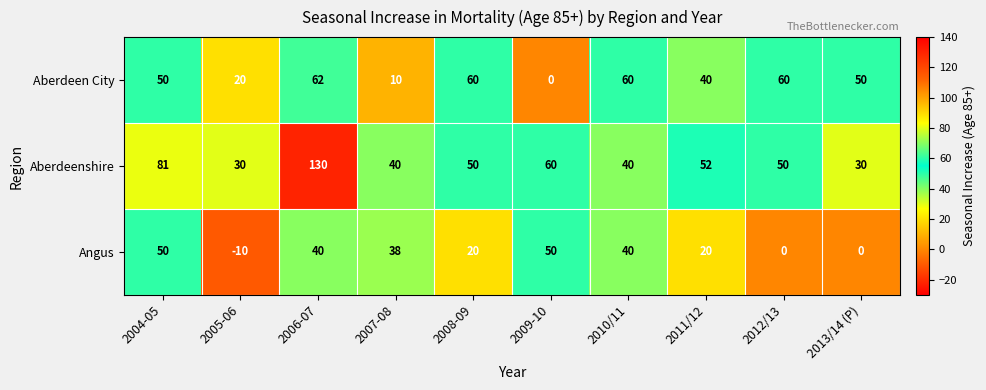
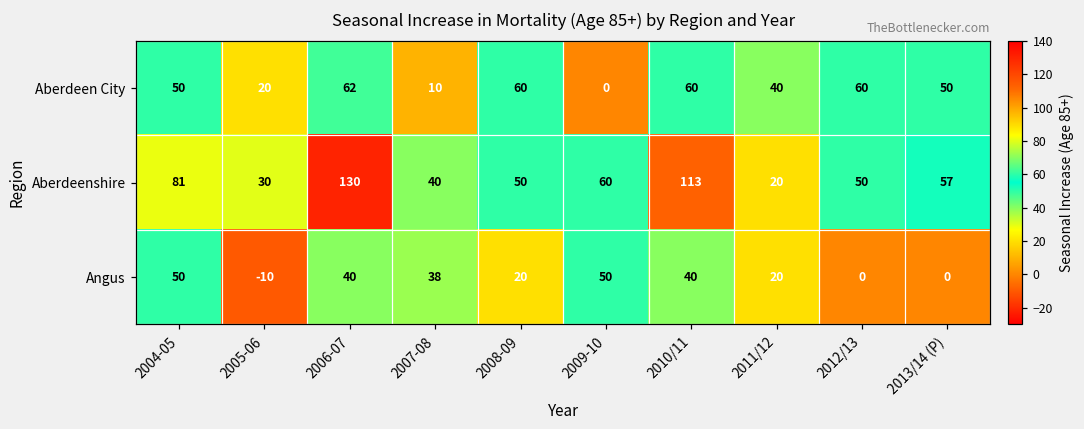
  {
    "Aberdeen City": {
      "2004-05": 50,
      "2005-06": 20,
      "2006-07": 62,
      "2007-08": 10,
      "2008-09": 60,
      "2009-10": 0,
      "2010/11": 60,
      "2011/12": 40,
      "2012/13": 60,
      "2013/14 (P)": 50
    },
    "Aberdeenshire": {
      "2004-05": 81,
      "2005-06": 30,
      "2006-07": 130,
      "2007-08": 40,
      "2008-09": 50,
      "2009-10": 60,
-     "2010/11": 40,
-     "2011/12": 52,
+     "2010/11": 113,
+     "2011/12": 20,
      "2012/13": 50,
-     "2013/14 (P)": 30
+     "2013/14 (P)": 57
    },
    "Angus": {
      "2004-05": 50,
      "2005-06": -10,
      "2006-07": 40,
      "2007-08": 38,
      "2008-09": 20,
      "2009-10": 50,
      "2010/11": 40,
      "2011/12": 20,
      "2012/13": 0,
      "2013/14 (P)": 0
    }
  }
